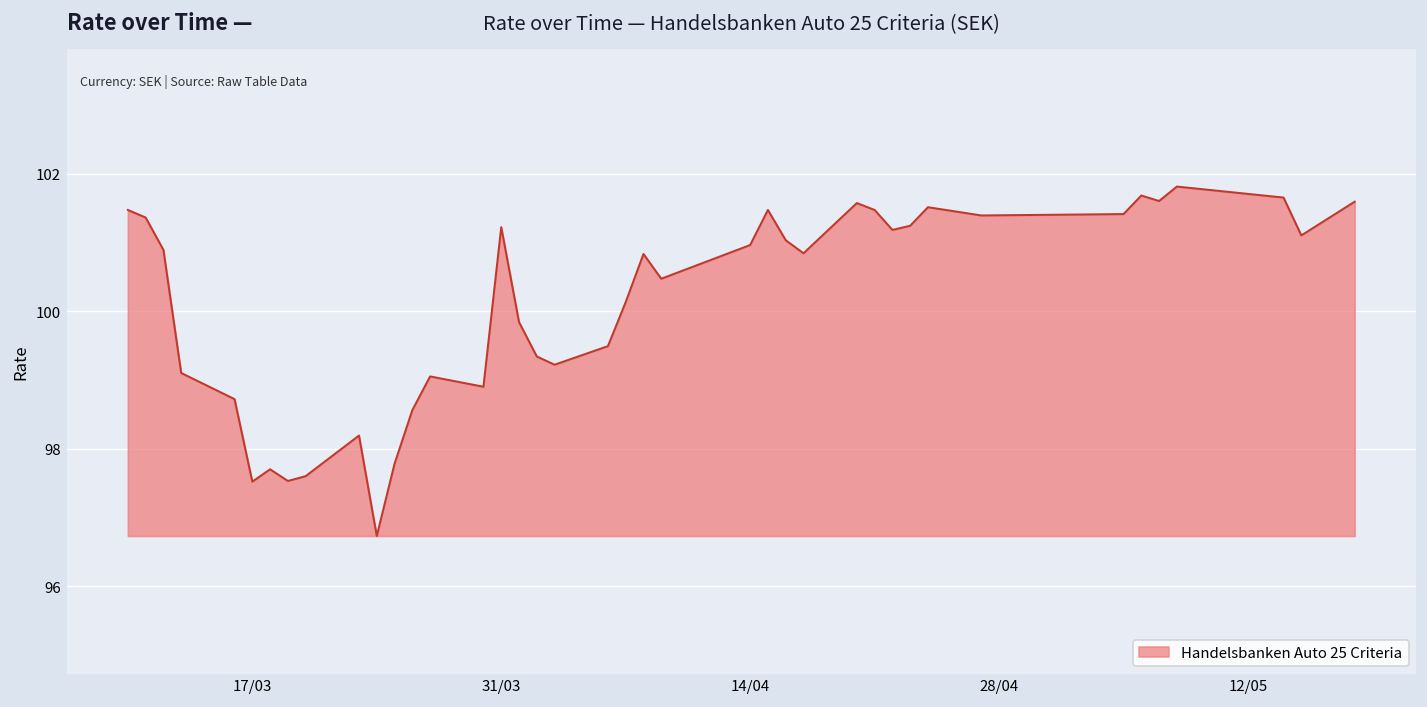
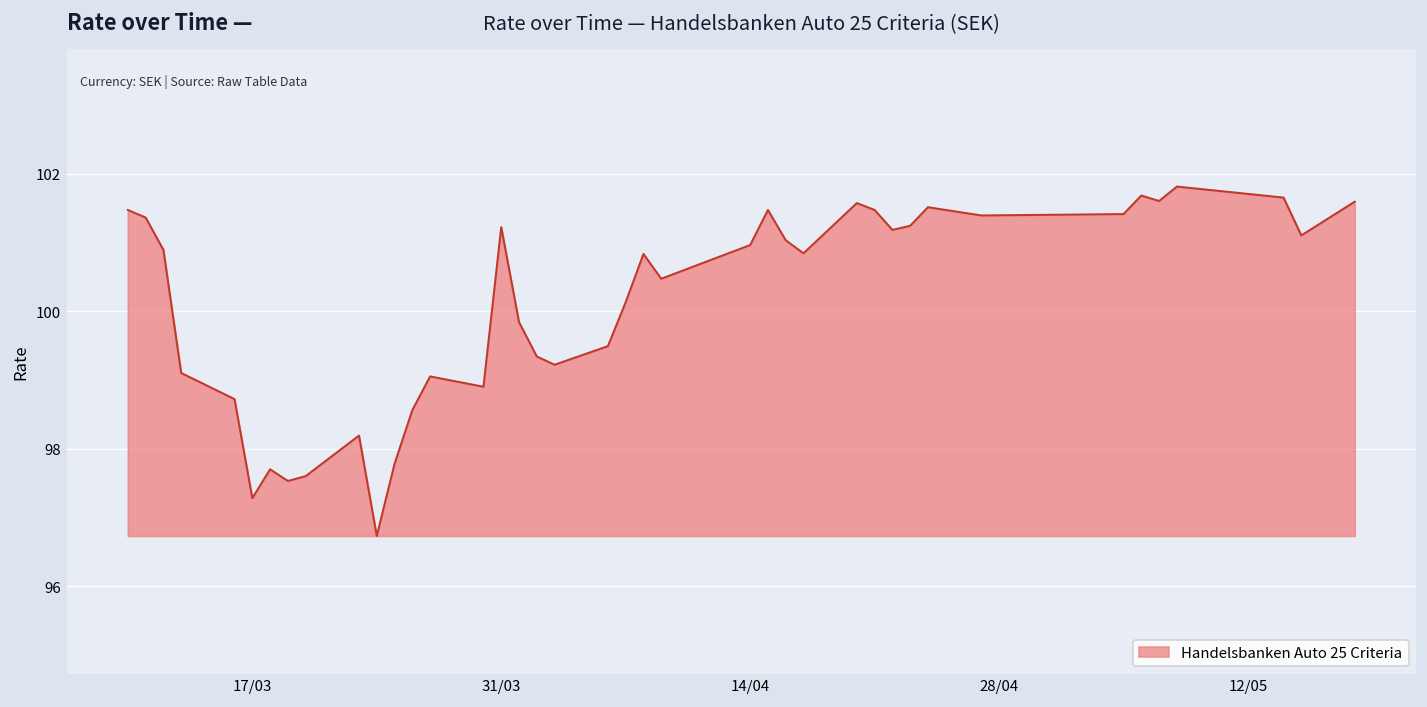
  {
-   "17/03": 97.5,
+   "17/03": 97.3,
    "31/03": 101.2,
    "14/04": 101.0
  }
